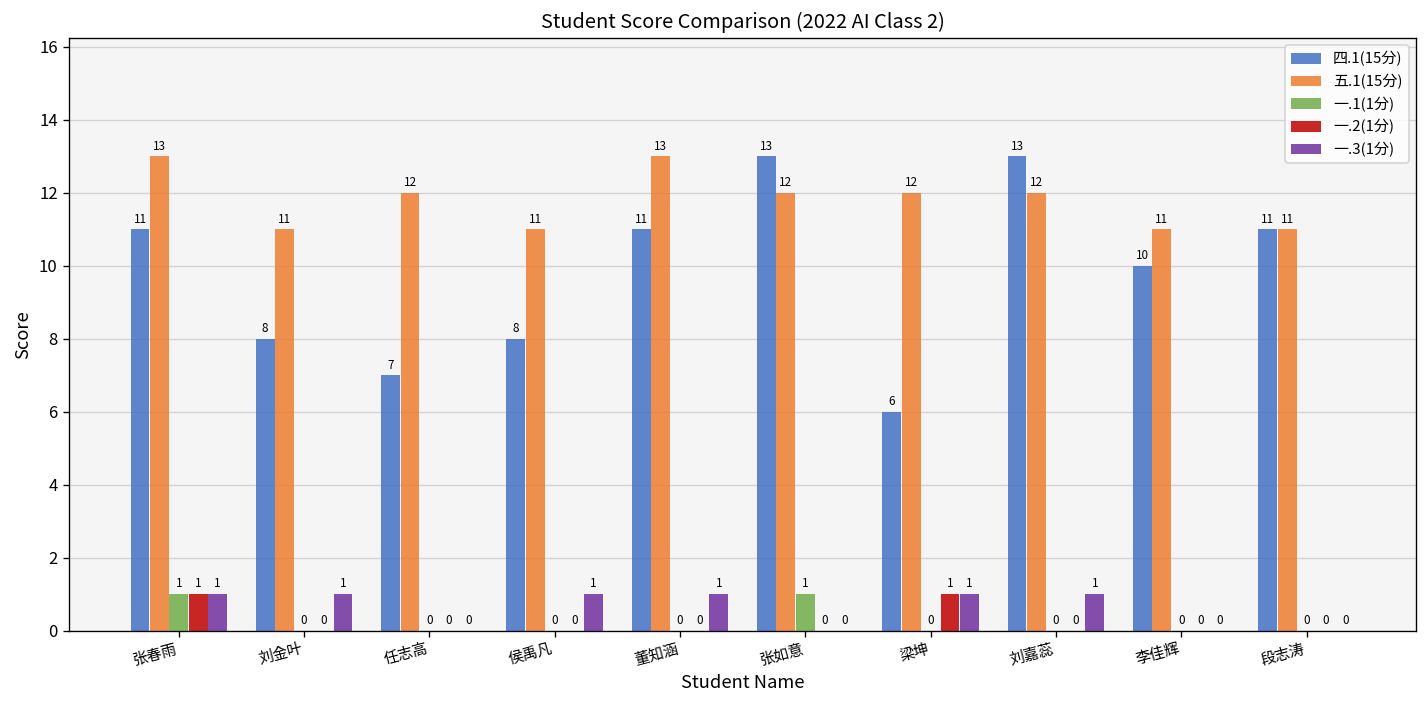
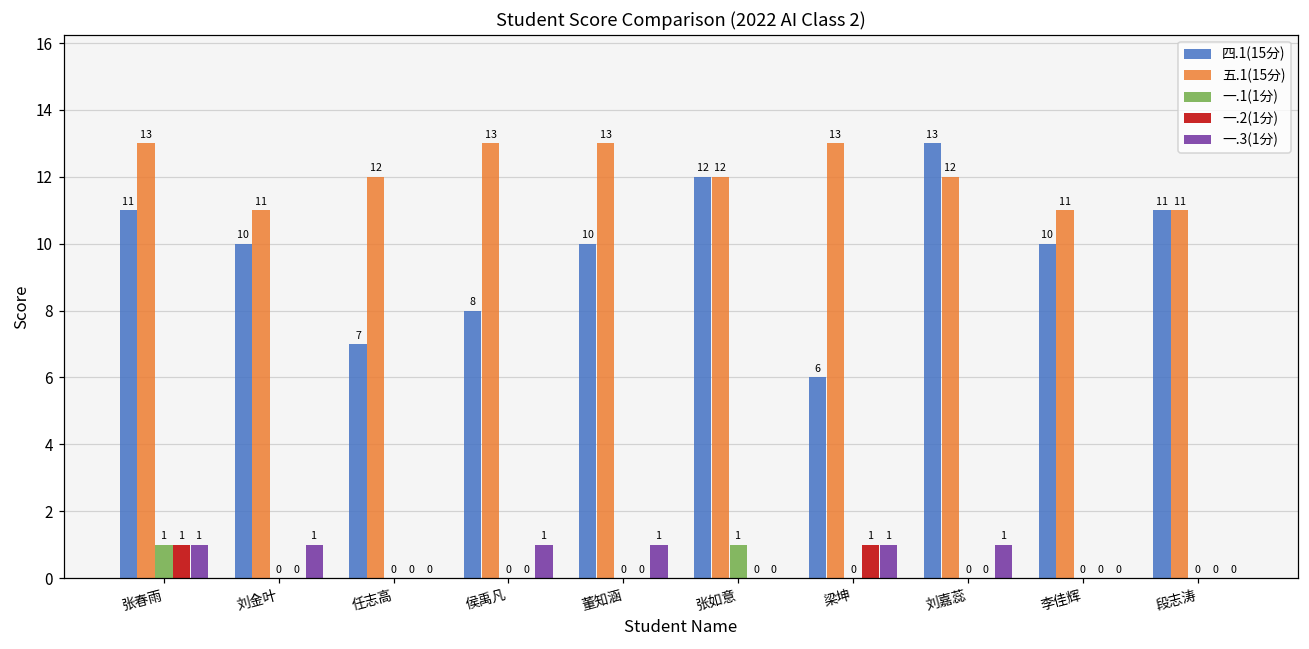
  {
    "四.1(15分)": {
      "张春雨": 11,
-     "刘金叶": 8,
+     "刘金叶": 10,
      "任志高": 7,
      "侯禹凡": 8,
-     "董知涵": 11,
-     "张如意": 13,
+     "董知涵": 10,
+     "张如意": 12,
      "梁坤": 6,
      "刘嘉蕊": 13,
      "李佳辉": 10,
      "段志涛": 11
    },
    "五.1(15分)": {
      "张春雨": 13,
      "刘金叶": 11,
      "任志高": 12,
-     "侯禹凡": 11,
+     "侯禹凡": 13,
      "董知涵": 13,
      "张如意": 12,
-     "梁坤": 12,
+     "梁坤": 13,
      "刘嘉蕊": 12,
      "李佳辉": 11,
      "段志涛": 11
    },
    "一.1(1分)": {
      "张春雨": 1,
      "刘金叶": 0,
      "任志高": 0,
      "侯禹凡": 0,
      "董知涵": 0,
      "张如意": 1,
      "梁坤": 0,
      "刘嘉蕊": 0,
      "李佳辉": 0,
      "段志涛": 0
    },
    "一.2(1分)": {
      "张春雨": 1,
      "刘金叶": 0,
      "任志高": 0,
      "侯禹凡": 0,
      "董知涵": 0,
      "张如意": 0,
      "梁坤": 1,
      "刘嘉蕊": 0,
      "李佳辉": 0,
      "段志涛": 0
    },
    "一.3(1分)": {
      "张春雨": 1,
      "刘金叶": 1,
      "任志高": 0,
      "侯禹凡": 1,
      "董知涵": 1,
      "张如意": 0,
      "梁坤": 1,
      "刘嘉蕊": 1,
      "李佳辉": 0,
      "段志涛": 0
    }
  }
